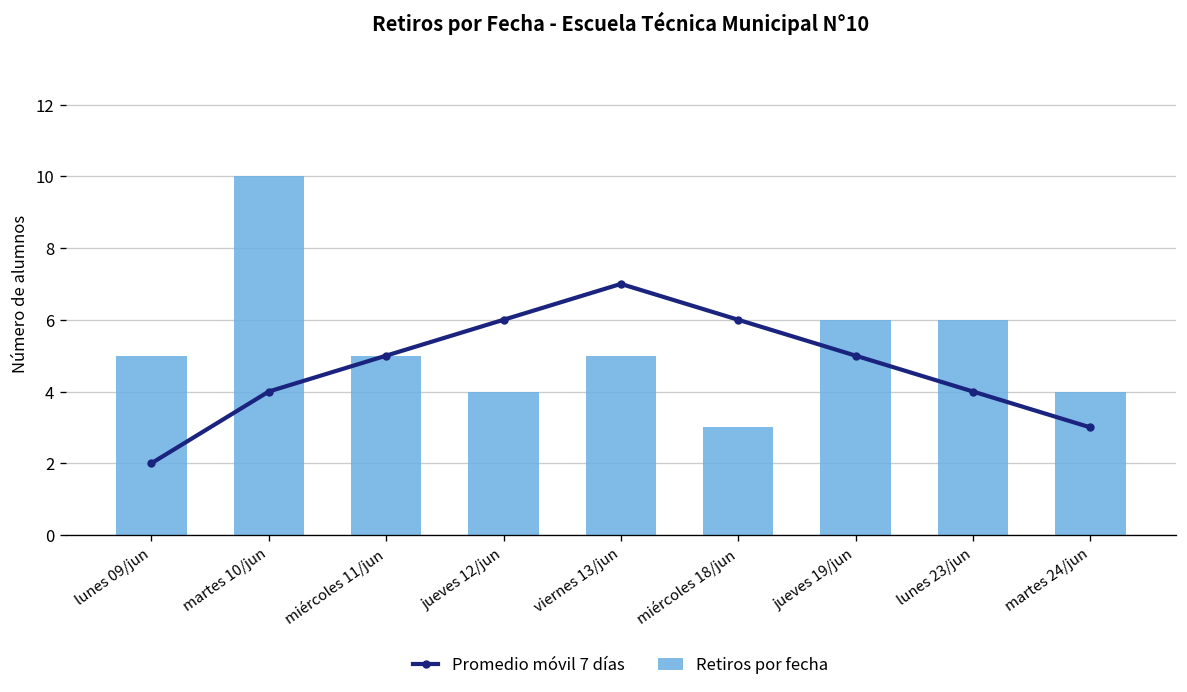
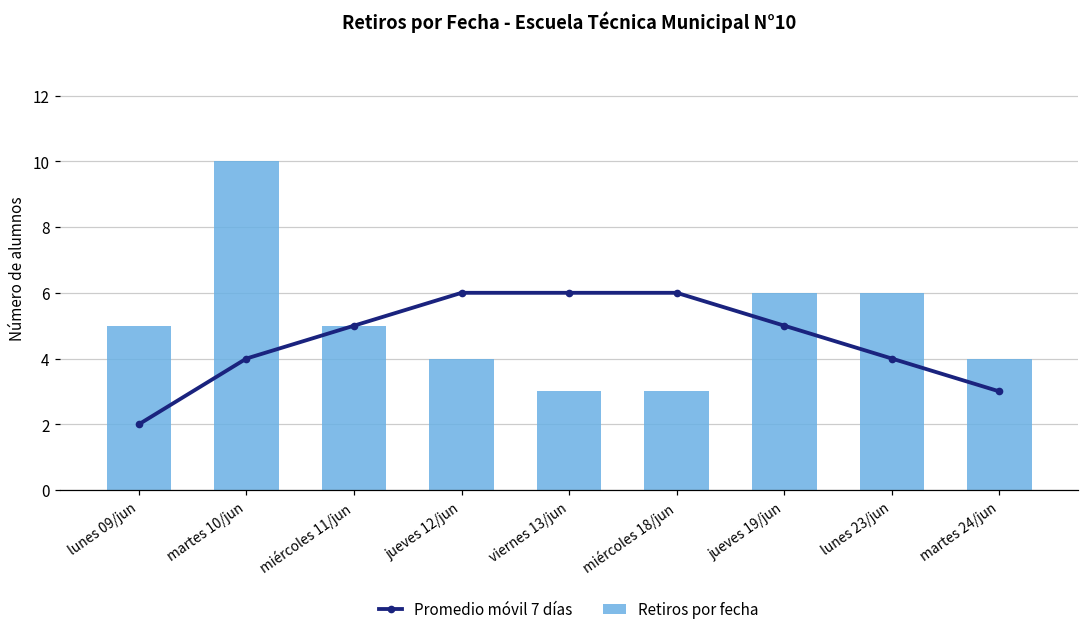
  {
    "Promedio móvil 7 días": {
      "lunes 09/jun": 2,
      "martes 10/jun": 4,
      "miércoles 11/jun": 5,
      "jueves 12/jun": 6,
-     "viernes 13/jun": 7,
+     "viernes 13/jun": 6,
      "miércoles 18/jun": 6,
      "jueves 19/jun": 5,
      "lunes 23/jun": 4,
      "martes 24/jun": 3
    },
    "Retiros por fecha": {
      "lunes 09/jun": 5,
      "martes 10/jun": 10,
      "miércoles 11/jun": 5,
      "jueves 12/jun": 4,
-     "viernes 13/jun": 5,
+     "viernes 13/jun": 3,
      "miércoles 18/jun": 3,
      "jueves 19/jun": 6,
      "lunes 23/jun": 6,
      "martes 24/jun": 4
    }
  }
